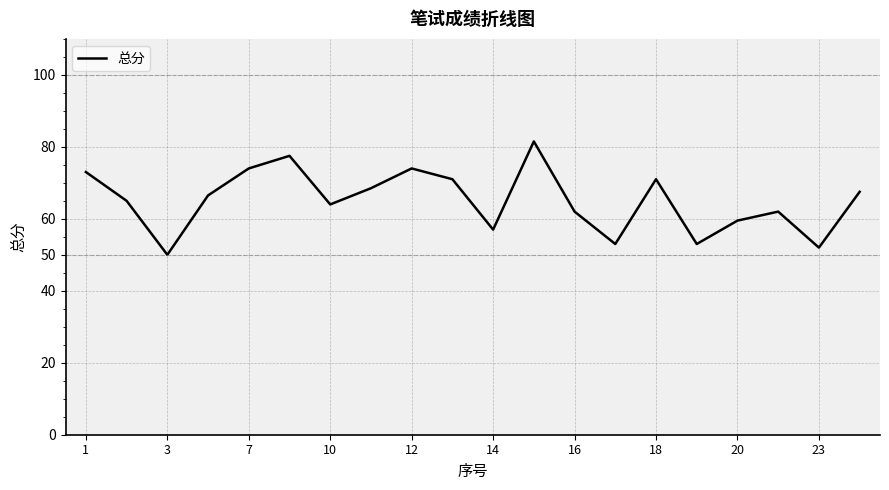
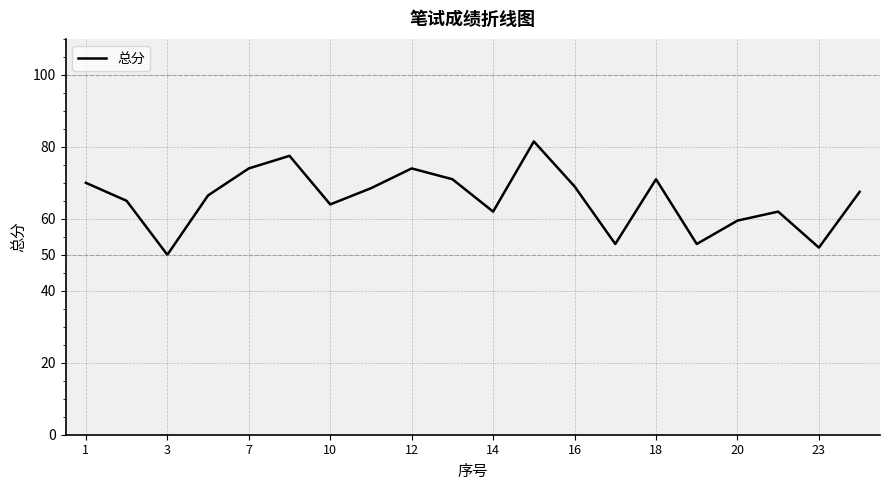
  {
-   "1": 73,
+   "1": 70,
    "3": 50,
    "7": 74,
    "10": 64,
    "12": 74,
-   "14": 57,
-   "16": 62,
+   "14": 62,
+   "16": 69,
    "18": 71,
    "20": 60,
    "23": 52
  }
